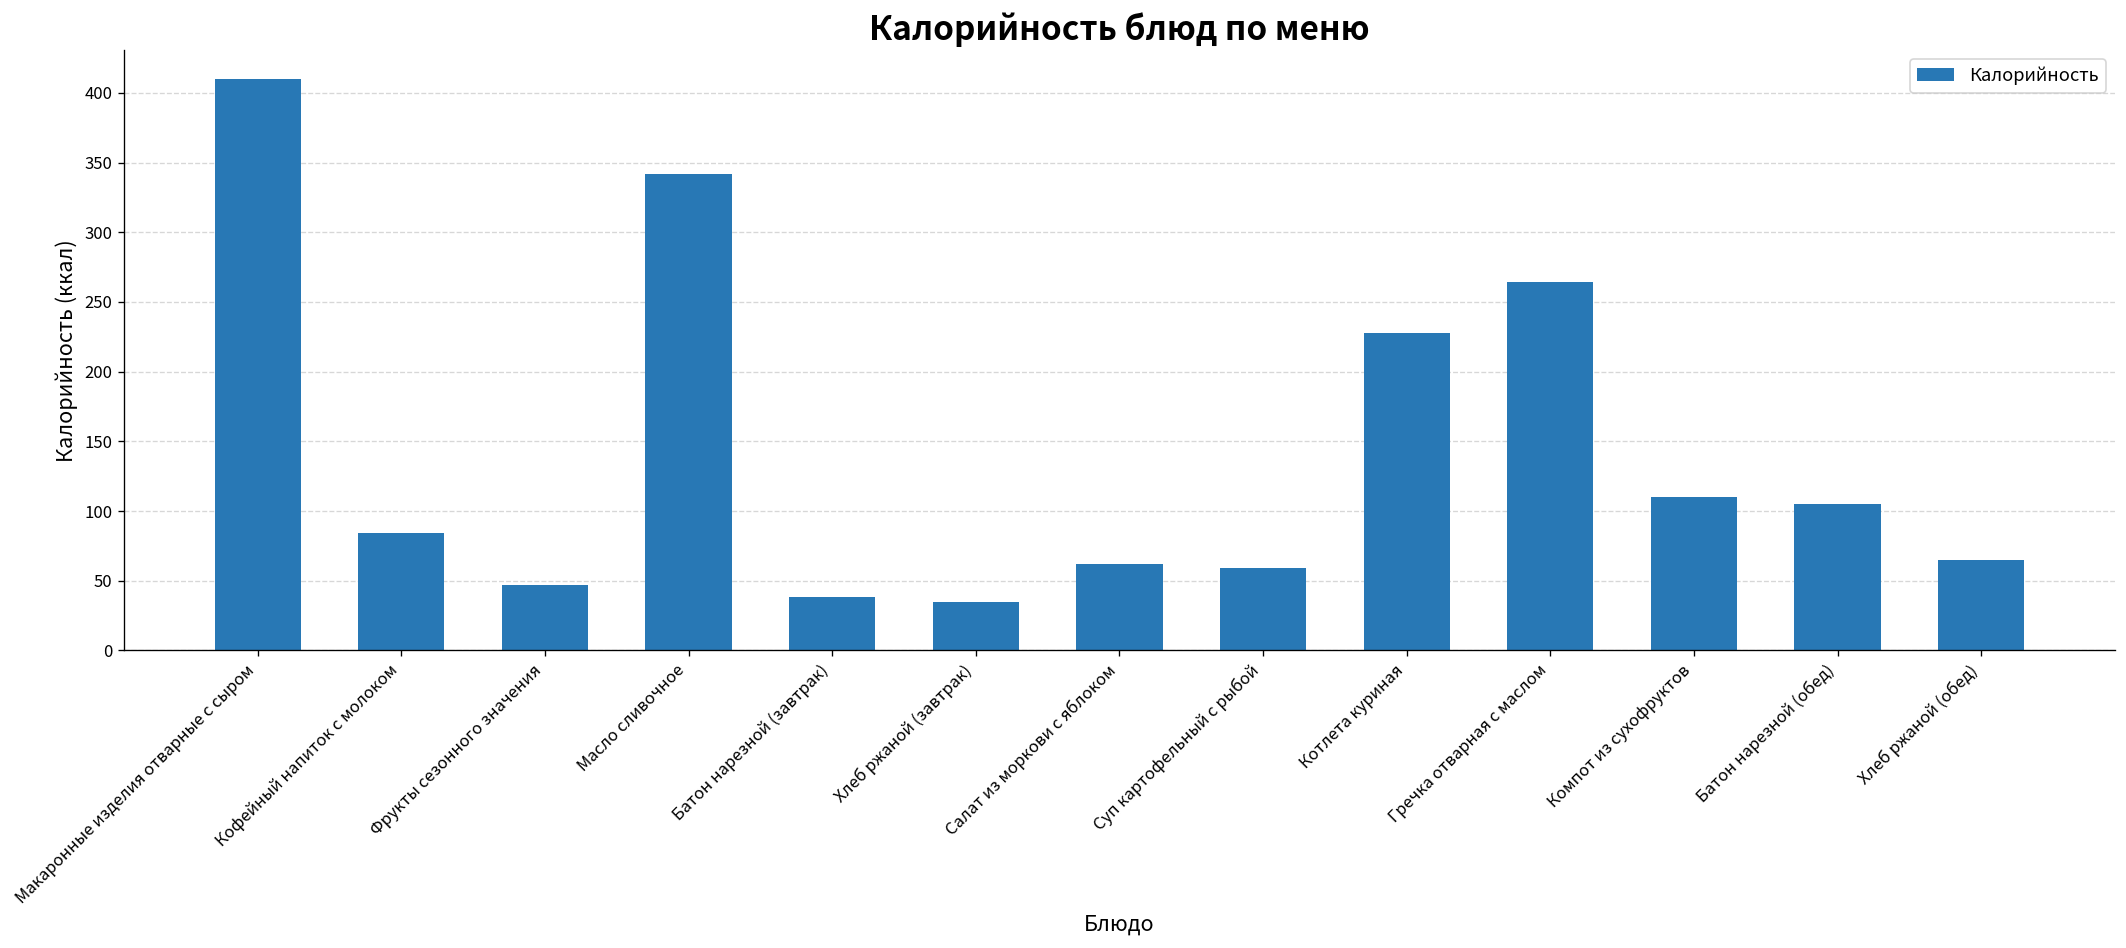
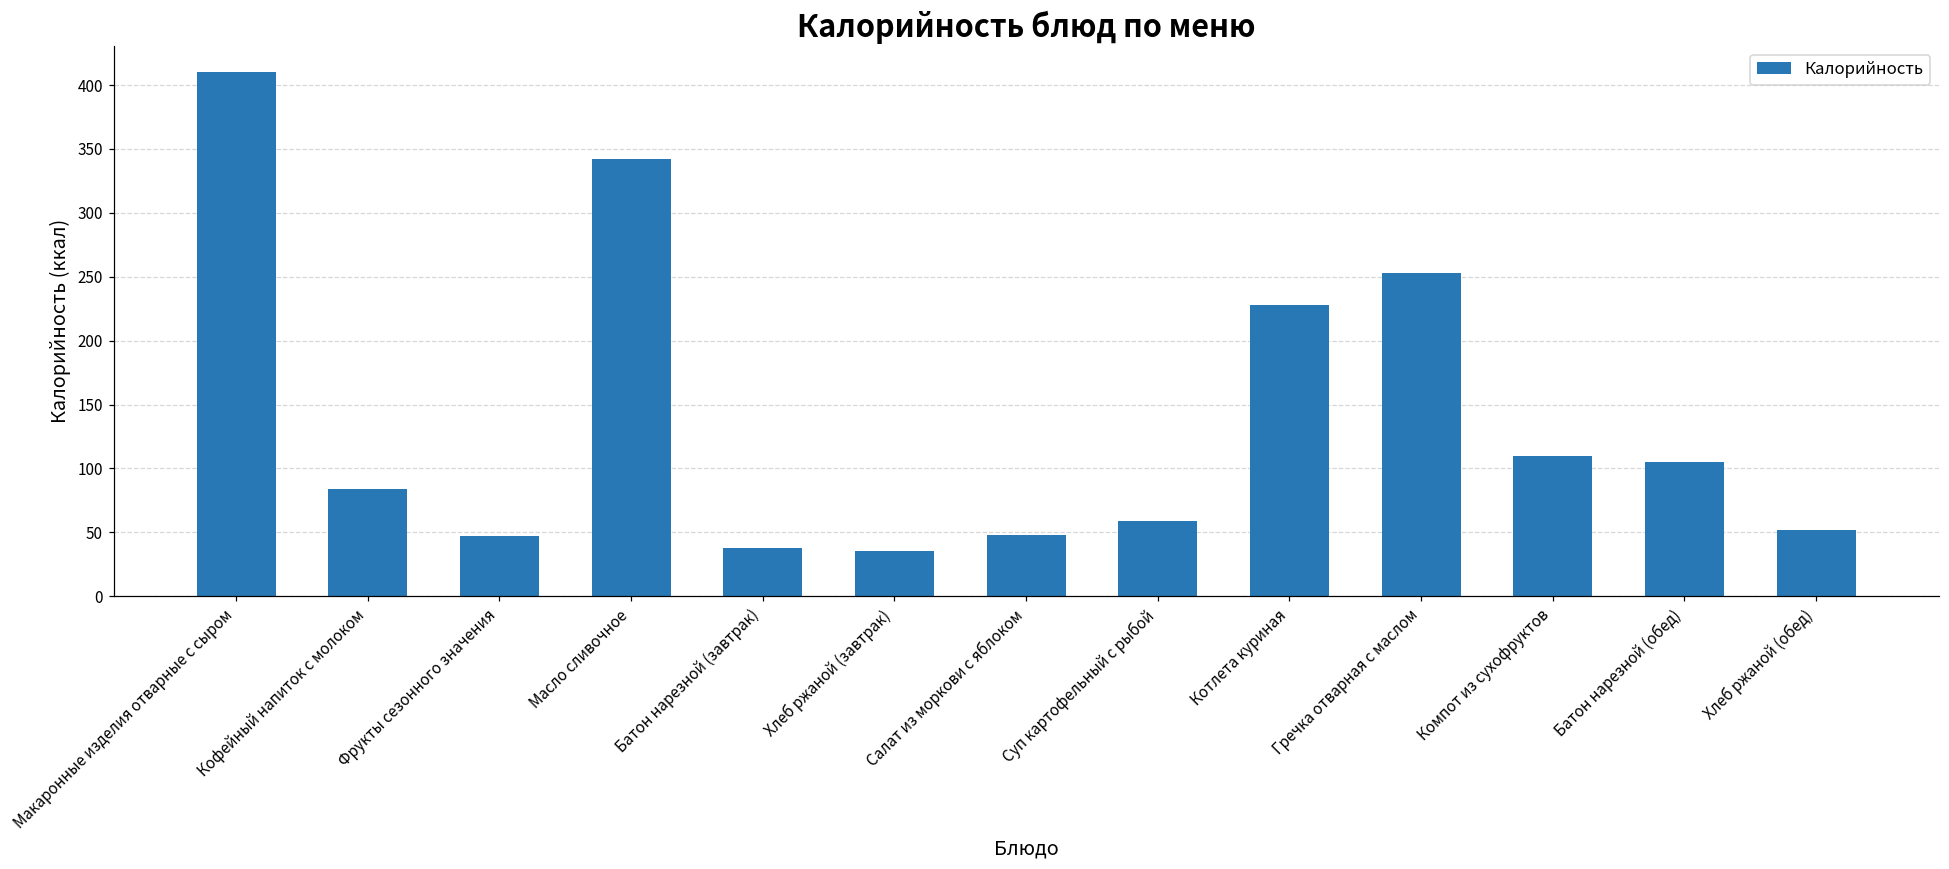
  {
    "Макаронные изделия отварные с сыром": 410,
    "Кофейный напиток с молоком": 84,
    "Фрукты сезонного значения": 47,
    "Масло сливочное": 342,
    "Батон нарезной (завтрак)": 38,
    "Хлеб ржаной (завтрак)": 35,
-   "Салат из моркови с яблоком": 62,
+   "Салат из моркови с яблоком": 48,
    "Суп картофельный с рыбой": 59,
    "Котлета куриная": 228,
-   "Гречка отварная с маслом": 264,
+   "Гречка отварная с маслом": 253,
    "Компот из сухофруктов": 110,
    "Батон нарезной (обед)": 105,
-   "Хлеб ржаной (обед)": 65
+   "Хлеб ржаной (обед)": 52
  }
